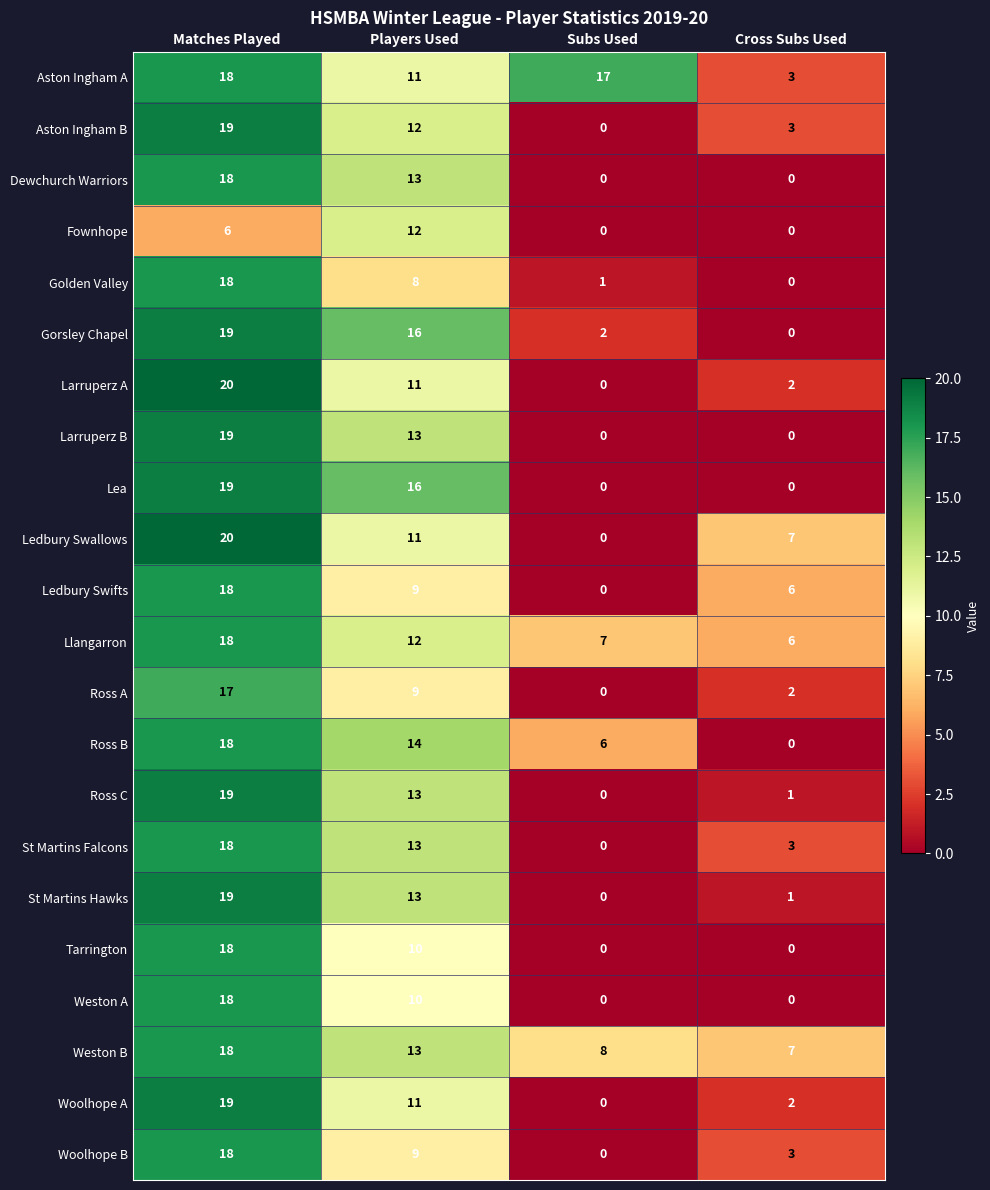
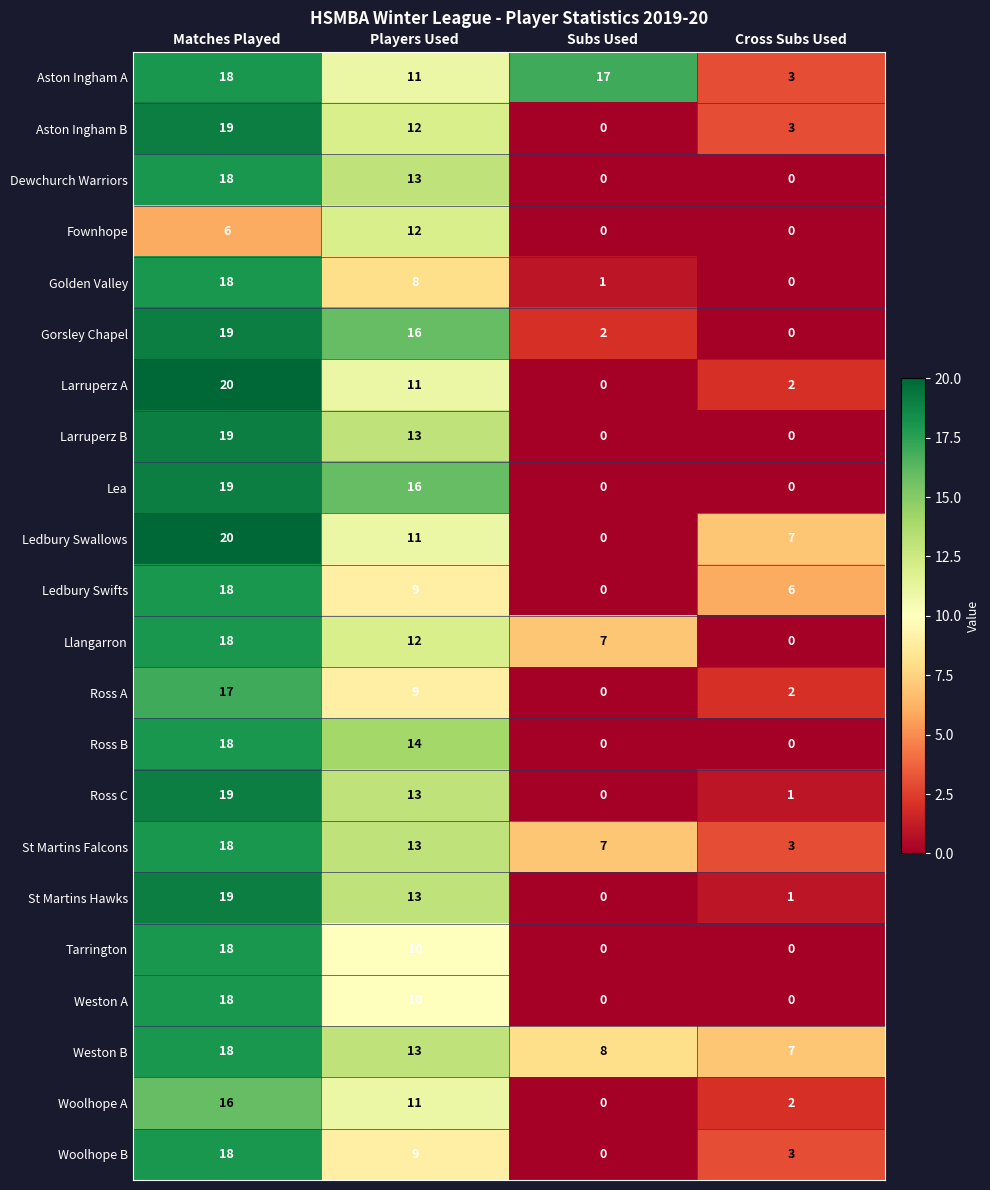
  {
    "Aston Ingham A": {
      "Matches Played": 18,
      "Players Used": 11,
      "Subs Used": 17,
      "Cross Subs Used": 3
    },
    "Aston Ingham B": {
      "Matches Played": 19,
      "Players Used": 12,
      "Subs Used": 0,
      "Cross Subs Used": 3
    },
    "Dewchurch Warriors": {
      "Matches Played": 18,
      "Players Used": 13,
      "Subs Used": 0,
      "Cross Subs Used": 0
    },
    "Fownhope": {
      "Matches Played": 6,
      "Players Used": 12,
      "Subs Used": 0,
      "Cross Subs Used": 0
    },
    "Golden Valley": {
      "Matches Played": 18,
      "Players Used": 8,
      "Subs Used": 1,
      "Cross Subs Used": 0
    },
    "Gorsley Chapel": {
      "Matches Played": 19,
      "Players Used": 16,
      "Subs Used": 2,
      "Cross Subs Used": 0
    },
    "Larruperz A": {
      "Matches Played": 20,
      "Players Used": 11,
      "Subs Used": 0,
      "Cross Subs Used": 2
    },
    "Larruperz B": {
      "Matches Played": 19,
      "Players Used": 13,
      "Subs Used": 0,
      "Cross Subs Used": 0
    },
    "Lea": {
      "Matches Played": 19,
      "Players Used": 16,
      "Subs Used": 0,
      "Cross Subs Used": 0
    },
    "Ledbury Swallows": {
      "Matches Played": 20,
      "Players Used": 11,
      "Subs Used": 0,
      "Cross Subs Used": 7
    },
    "Ledbury Swifts": {
      "Matches Played": 18,
      "Players Used": 9,
      "Subs Used": 0,
      "Cross Subs Used": 6
    },
    "Llangarron": {
      "Matches Played": 18,
      "Players Used": 12,
      "Subs Used": 7,
-     "Cross Subs Used": 6
+     "Cross Subs Used": 0
    },
    "Ross A": {
      "Matches Played": 17,
      "Players Used": 9,
      "Subs Used": 0,
      "Cross Subs Used": 2
    },
    "Ross B": {
      "Matches Played": 18,
      "Players Used": 14,
-     "Subs Used": 6,
+     "Subs Used": 0,
      "Cross Subs Used": 0
    },
    "Ross C": {
      "Matches Played": 19,
      "Players Used": 13,
      "Subs Used": 0,
      "Cross Subs Used": 1
    },
    "St Martins Falcons": {
      "Matches Played": 18,
      "Players Used": 13,
-     "Subs Used": 0,
+     "Subs Used": 7,
      "Cross Subs Used": 3
    },
    "St Martins Hawks": {
      "Matches Played": 19,
      "Players Used": 13,
      "Subs Used": 0,
      "Cross Subs Used": 1
    },
    "Tarrington": {
      "Matches Played": 18,
      "Players Used": 10,
      "Subs Used": 0,
      "Cross Subs Used": 0
    },
    "Weston A": {
      "Matches Played": 18,
      "Players Used": 10,
      "Subs Used": 0,
      "Cross Subs Used": 0
    },
    "Weston B": {
      "Matches Played": 18,
      "Players Used": 13,
      "Subs Used": 8,
      "Cross Subs Used": 7
    },
    "Woolhope A": {
-     "Matches Played": 19,
+     "Matches Played": 16,
      "Players Used": 11,
      "Subs Used": 0,
      "Cross Subs Used": 2
    },
    "Woolhope B": {
      "Matches Played": 18,
      "Players Used": 9,
      "Subs Used": 0,
      "Cross Subs Used": 3
    }
  }
